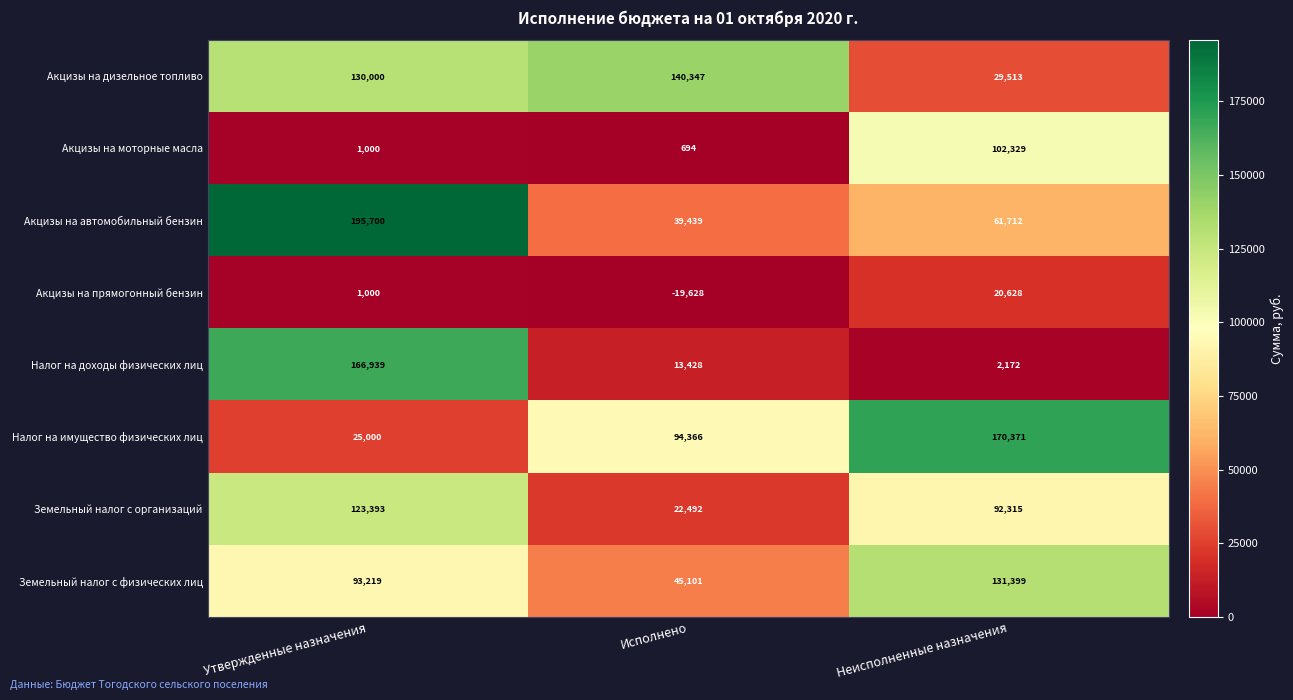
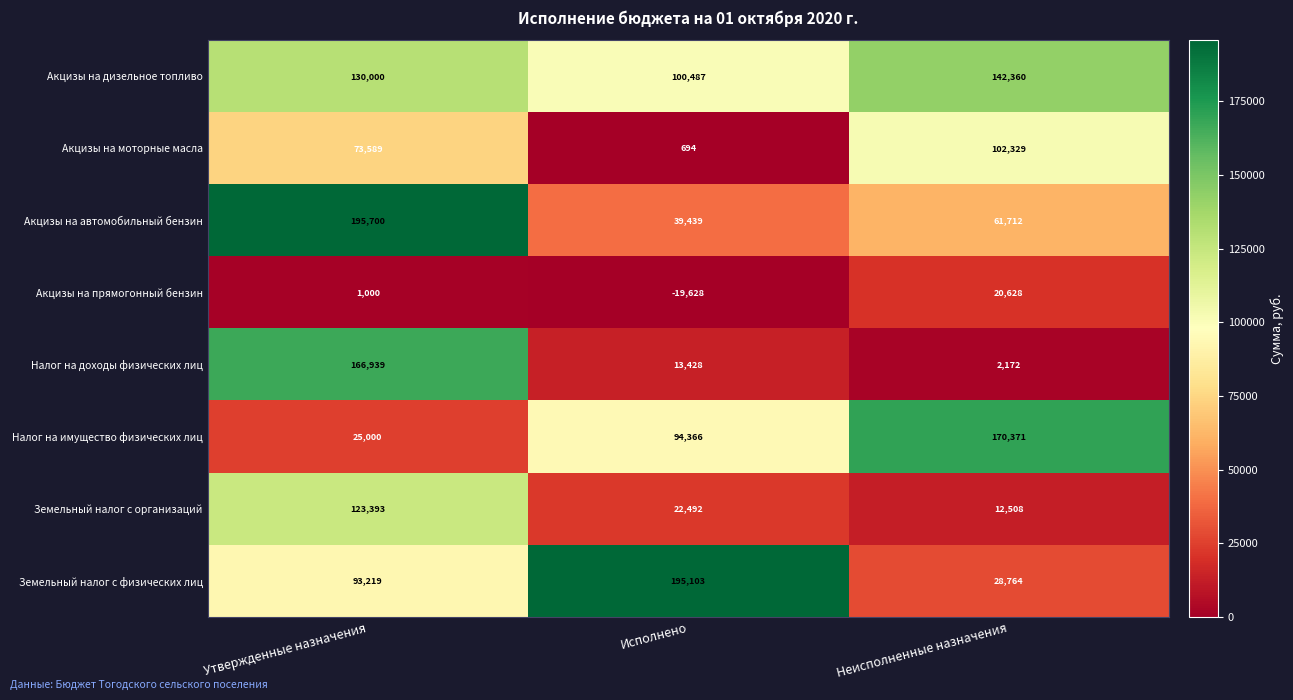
  {
    "Акцизы на дизельное топливо": {
      "Утвержденные назначения": "130,000",
-     "Исполнено": "140,347",
-     "Неисполненные назначения": "29,513"
+     "Исполнено": "100,487",
+     "Неисполненные назначения": "142,360"
    },
    "Акцизы на моторные масла": {
-     "Утвержденные назначения": "1,000",
+     "Утвержденные назначения": "73,589",
      "Исполнено": "694",
      "Неисполненные назначения": "102,329"
    },
    "Акцизы на автомобильный бензин": {
      "Утвержденные назначения": "195,700",
      "Исполнено": "39,439",
      "Неисполненные назначения": "61,712"
    },
    "Акцизы на прямогонный бензин": {
      "Утвержденные назначения": "1,000",
      "Исполнено": "-19,628",
      "Неисполненные назначения": "20,628"
    },
    "Налог на доходы физических лиц": {
      "Утвержденные назначения": "166,939",
      "Исполнено": "13,428",
      "Неисполненные назначения": "2,172"
    },
    "Налог на имущество физических лиц": {
      "Утвержденные назначения": "25,000",
      "Исполнено": "94,366",
      "Неисполненные назначения": "170,371"
    },
    "Земельный налог с организаций": {
      "Утвержденные назначения": "123,393",
      "Исполнено": "22,492",
-     "Неисполненные назначения": "92,315"
+     "Неисполненные назначения": "12,508"
    },
    "Земельный налог с физических лиц": {
      "Утвержденные назначения": "93,219",
-     "Исполнено": "45,101",
-     "Неисполненные назначения": "131,399"
+     "Исполнено": "195,103",
+     "Неисполненные назначения": "28,764"
    }
  }
